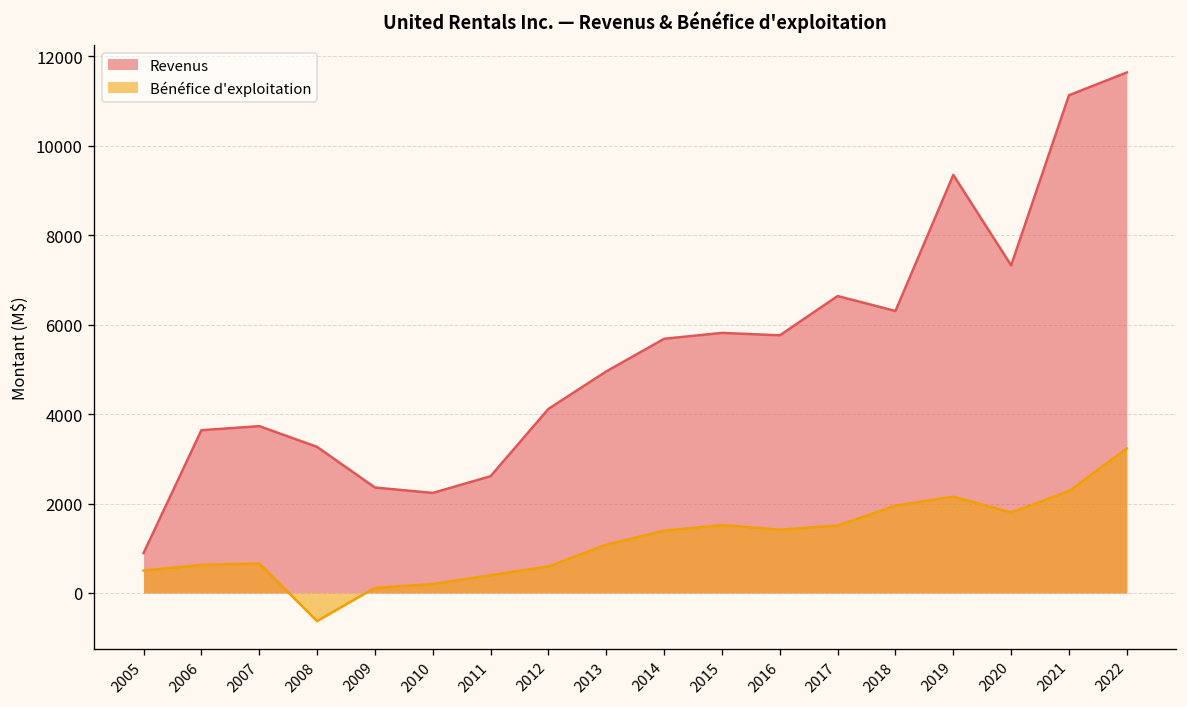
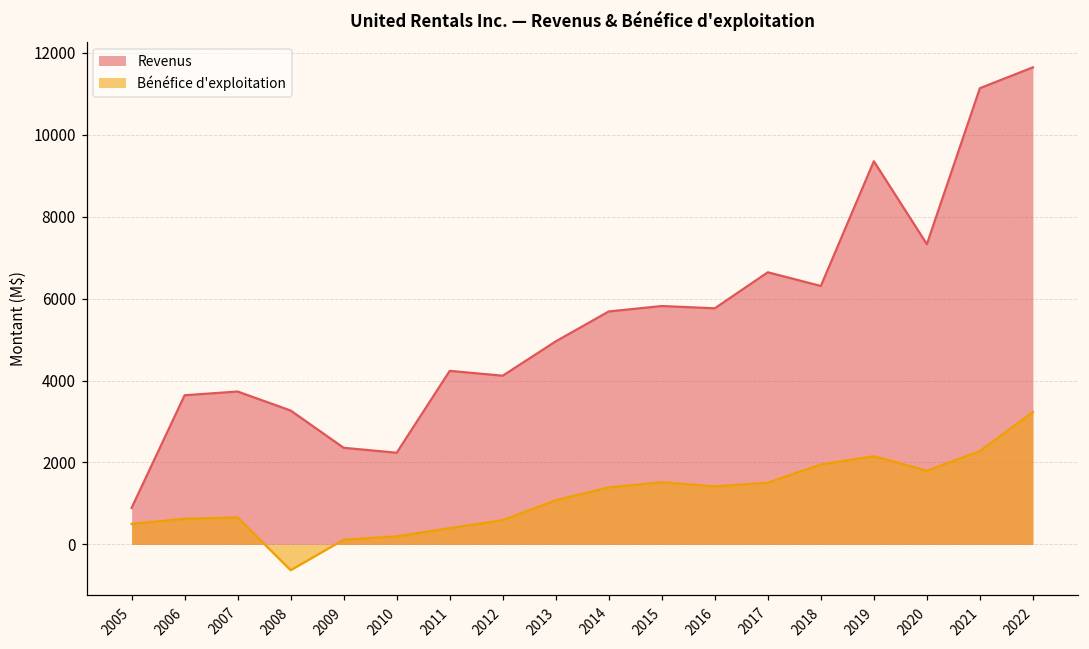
  {
    "Revenus": {
      "2005": 900,
      "2006": 3600,
      "2007": 3700,
      "2008": 3300,
      "2009": 2400,
      "2010": 2200,
-     "2011": 2600,
+     "2011": 4200,
      "2012": 4100,
      "2013": 5000,
      "2014": 5700,
      "2015": 5800,
      "2016": 5800,
      "2017": 6600,
      "2018": 6300,
      "2019": 9400,
      "2020": 7300,
      "2021": 11100,
      "2022": 11600
    }
  }
